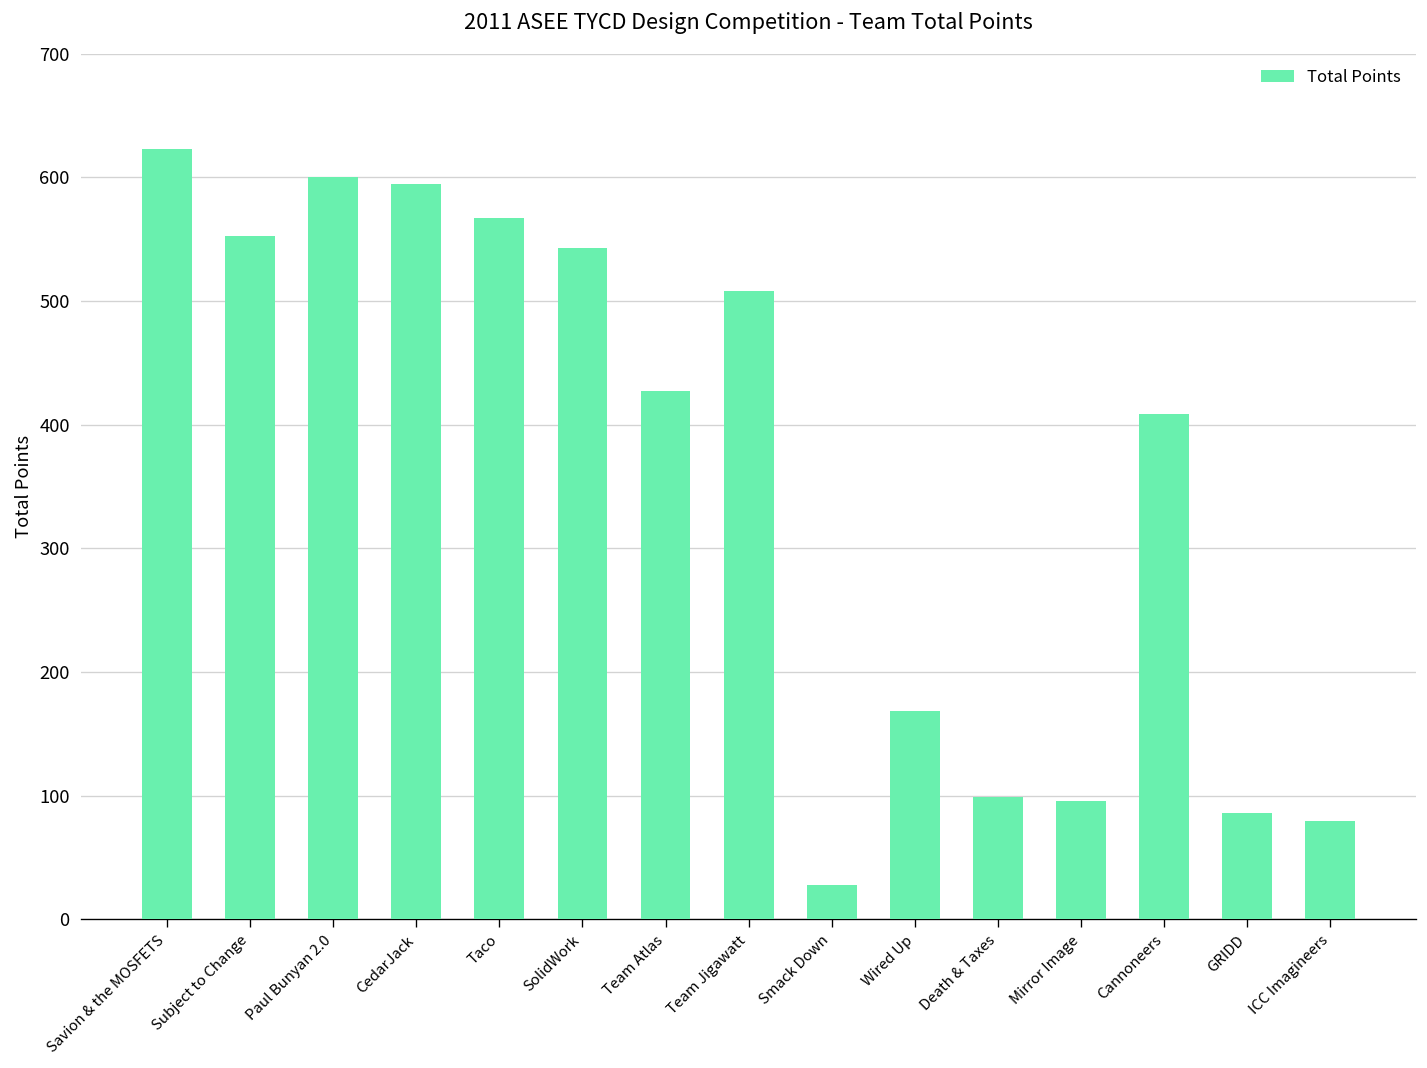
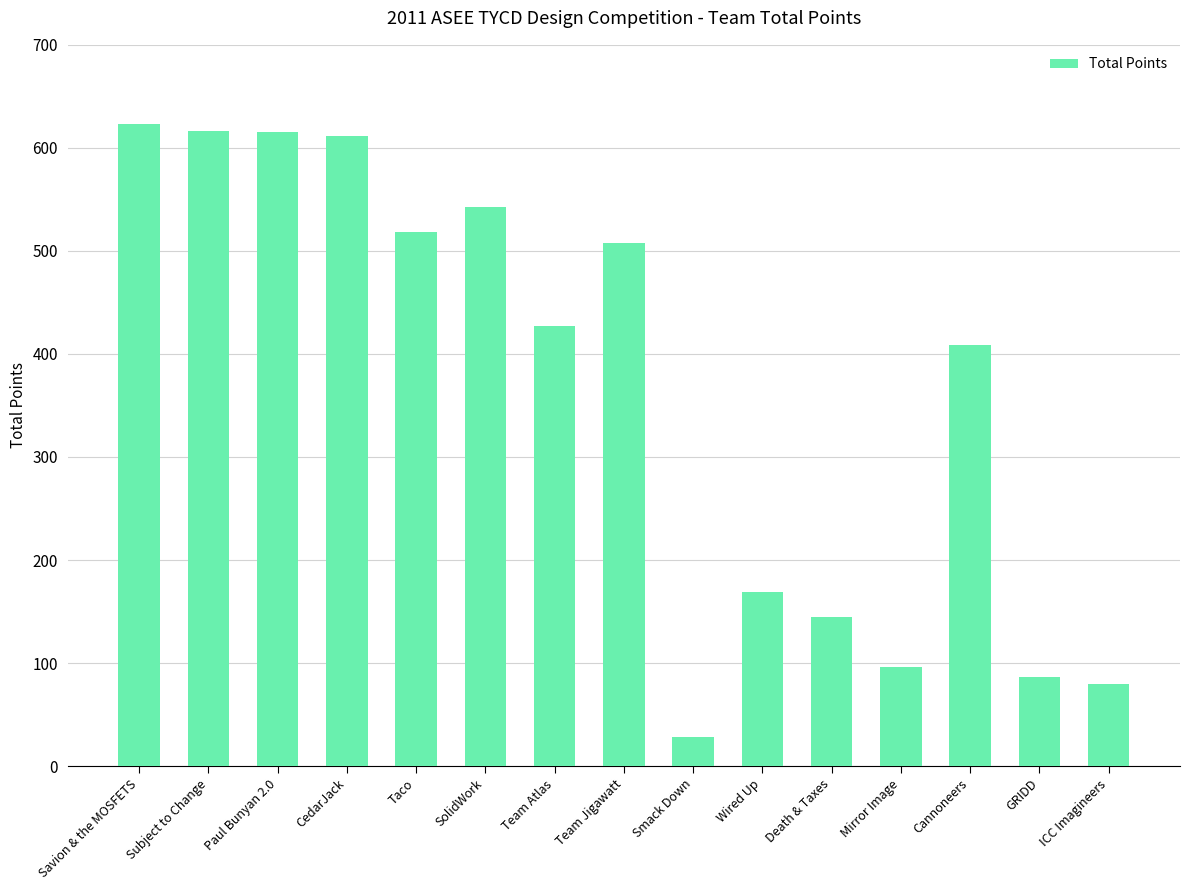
  {
    "Savion & the MOSFETS": 623,
-   "Subject to Change": 553,
-   "Paul Bunyan 2.0": 601,
-   "CedarJack": 595,
-   "Taco": 567,
+   "Subject to Change": 616,
+   "Paul Bunyan 2.0": 616,
+   "CedarJack": 612,
+   "Taco": 519,
    "SolidWork": 543,
    "Team Atlas": 428,
    "Team Jigawatt": 508,
    "Smack Down": 28,
    "Wired Up": 169,
-   "Death & Taxes": 99,
+   "Death & Taxes": 145,
    "Mirror Image": 96,
    "Cannoneers": 409,
    "GRIDD": 86,
    "ICC Imagineers": 79
  }
